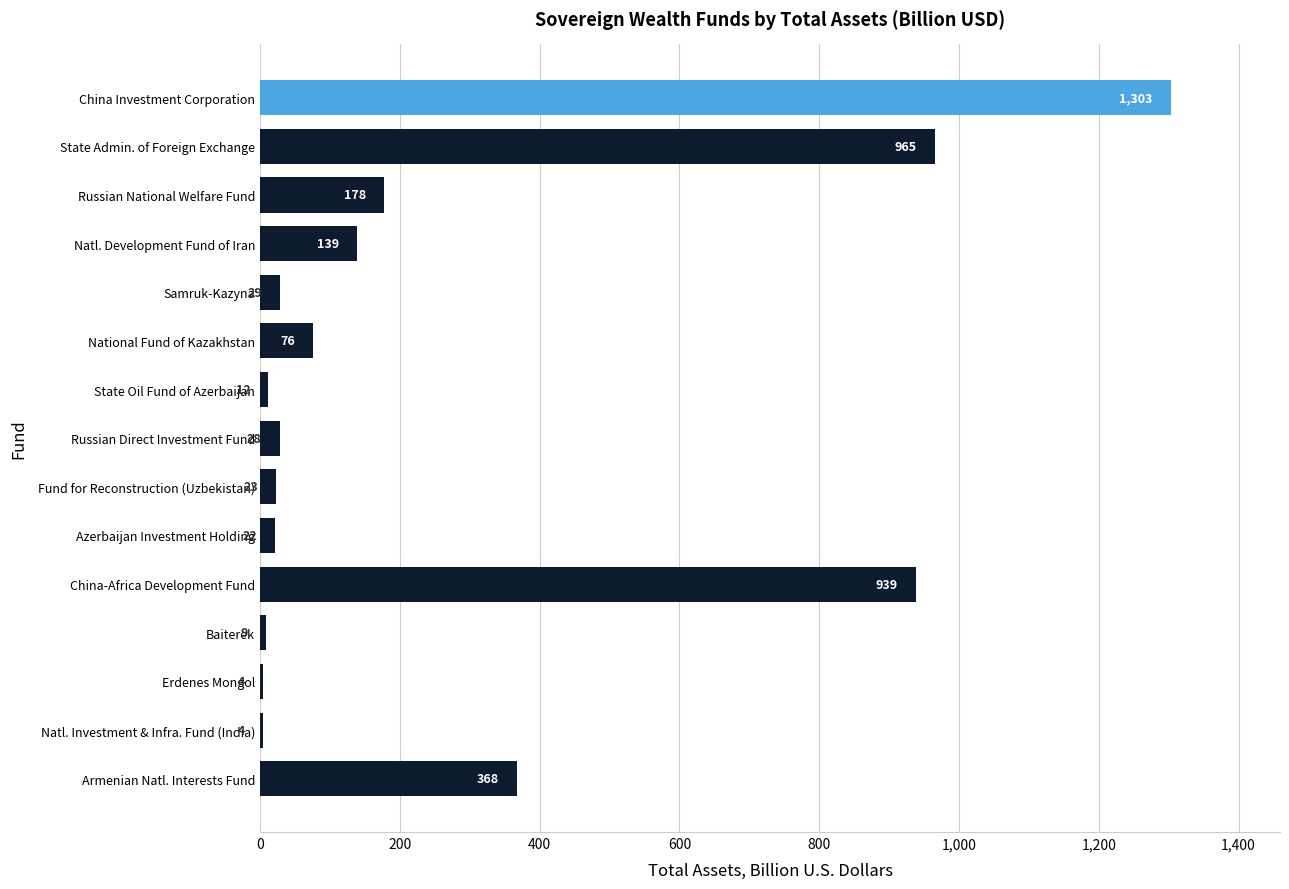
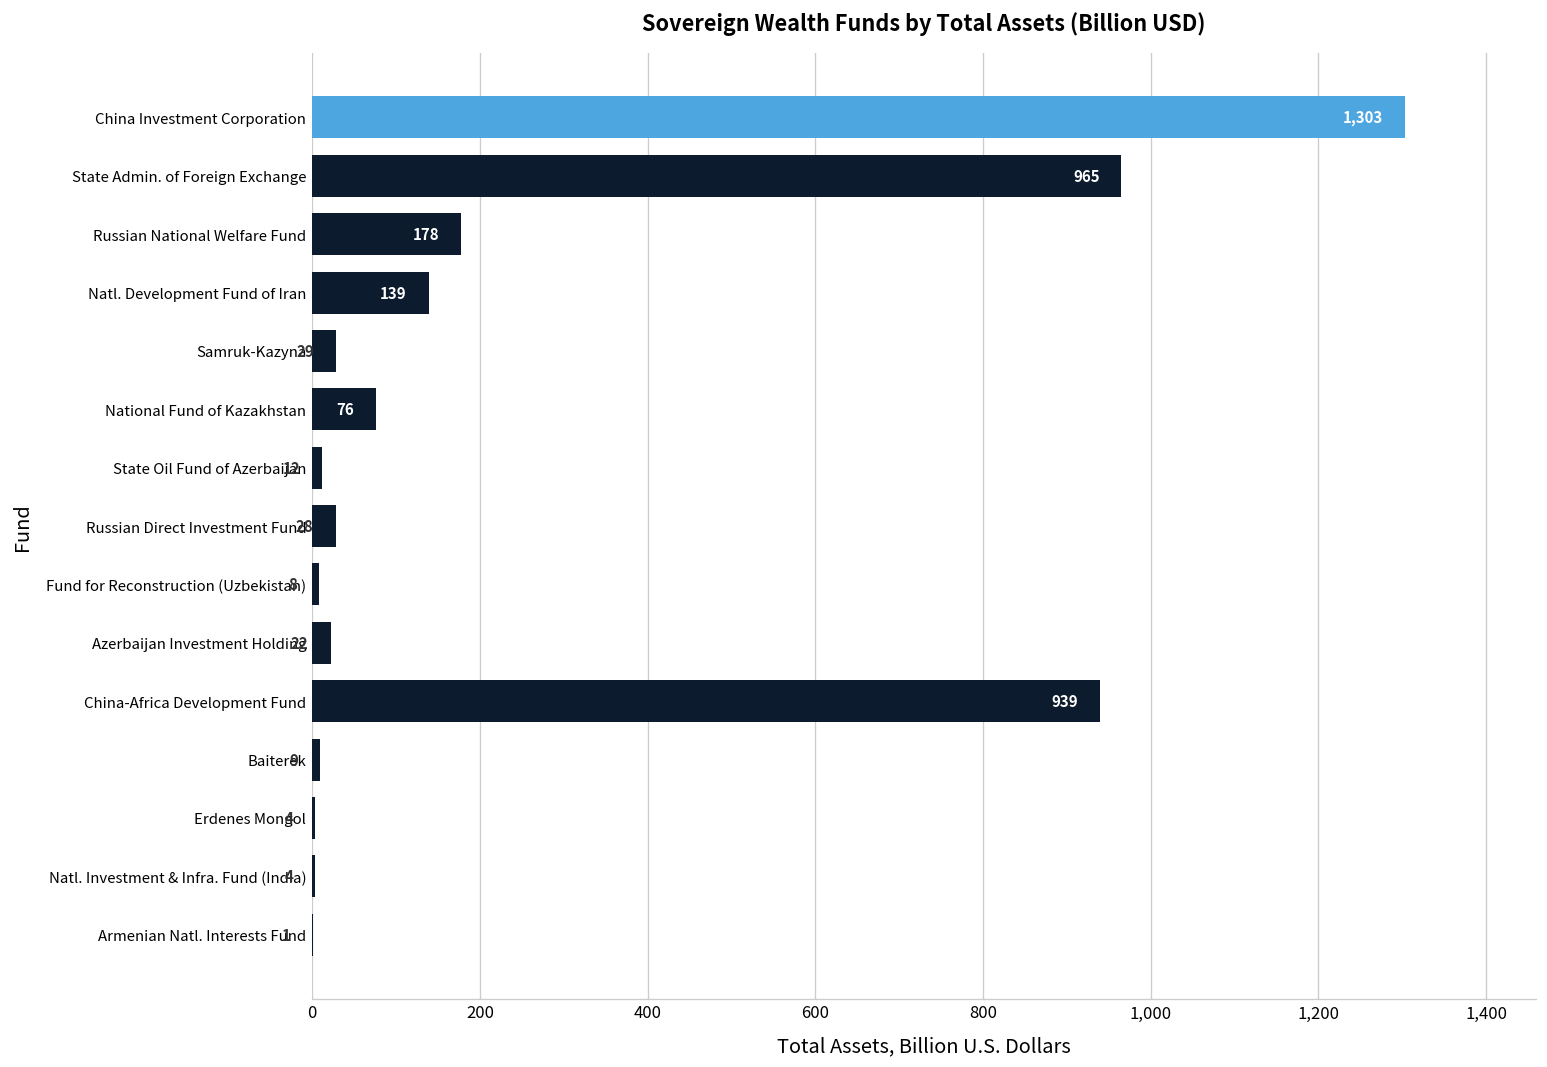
  {
    "China Investment Corporation": "1,303",
    "State Admin. of Foreign Exchange": "965",
    "Russian National Welfare Fund": "178",
    "Natl. Development Fund of Iran": "139",
    "Samruk-Kazyna": "29",
    "National Fund of Kazakhstan": "76",
    "State Oil Fund of Azerbaijan": "12",
    "Russian Direct Investment Fund": "28",
-   "Fund for Reconstruction (Uzbekistan)": "23",
+   "Fund for Reconstruction (Uzbekistan)": "8",
    "Azerbaijan Investment Holding": "22",
    "China-Africa Development Fund": "939",
    "Baiterek": "9",
    "Erdenes Mongol": "4",
    "Natl. Investment & Infra. Fund (India)": "4",
-   "Armenian Natl. Interests Fund": "368"
+   "Armenian Natl. Interests Fund": "1"
  }
